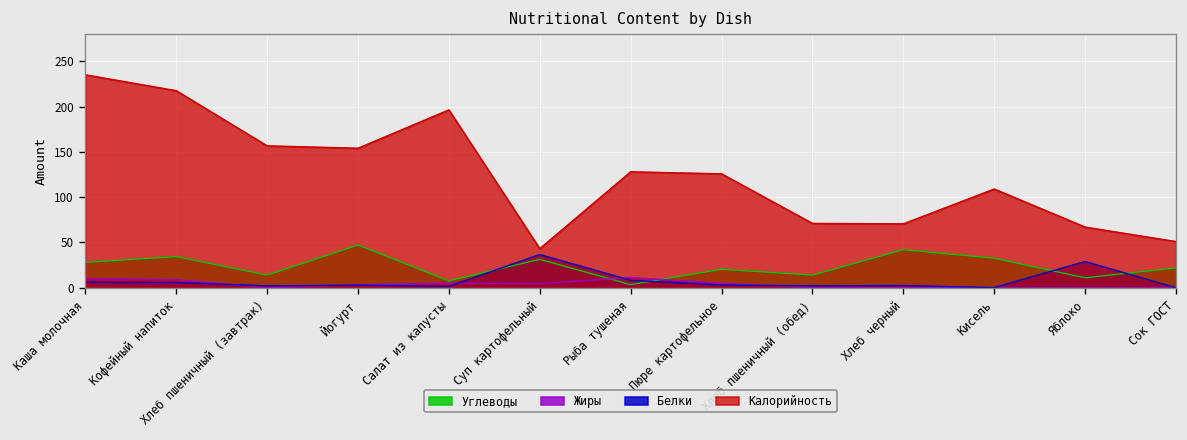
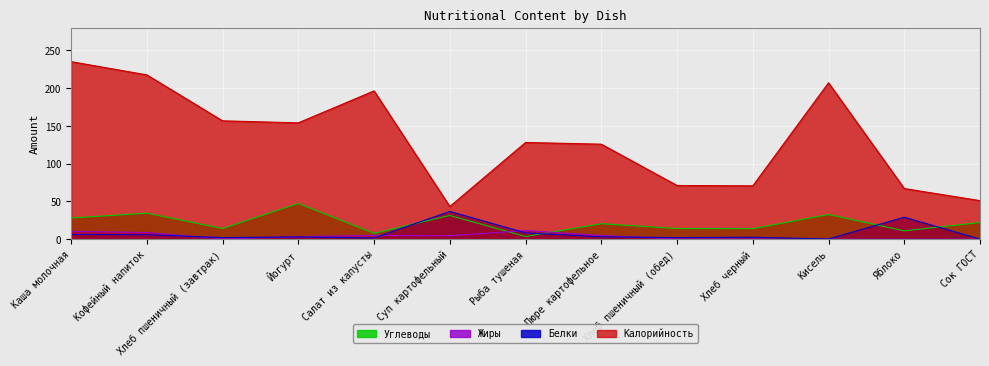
  {
    "Углеводы": {
      "Каша молочная": 30,
      "Кофейный напиток": 30,
      "Хлеб пшеничный (завтрак)": 10,
      "Йогурт": 50,
      "Суп картофельный": 30,
      "Рыба тушеная": 0,
      "Пюре картофельное": 20,
      "Хлеб пшеничный (обед)": 10,
-     "Хлеб черный": 40,
+     "Хлеб черный": 10,
      "Кисель": 30,
      "Яблоко": 10,
      "Сок ГОСТ": 20
    },
    "Жиры": {
      "Каша молочная": 10,
      "Суп картофельный": 0,
      "Яблоко": 0
    },
    "Белки": {
      "Каша молочная": 10,
      "Суп картофельный": 40,
      "Яблоко": 30
    },
    "Калорийность": {
      "Каша молочная": 240,
      "Кофейный напиток": 220,
      "Хлеб пшеничный (завтрак)": 160,
      "Йогурт": 150,
      "Салат из капусты": 200,
      "Суп картофельный": 40,
      "Рыба тушеная": 130,
      "Пюре картофельное": 130,
      "Хлеб пшеничный (обед)": 70,
      "Хлеб черный": 70,
-     "Кисель": 110,
+     "Кисель": 210,
      "Яблоко": 70,
      "Сок ГОСТ": 50
    }
  }
